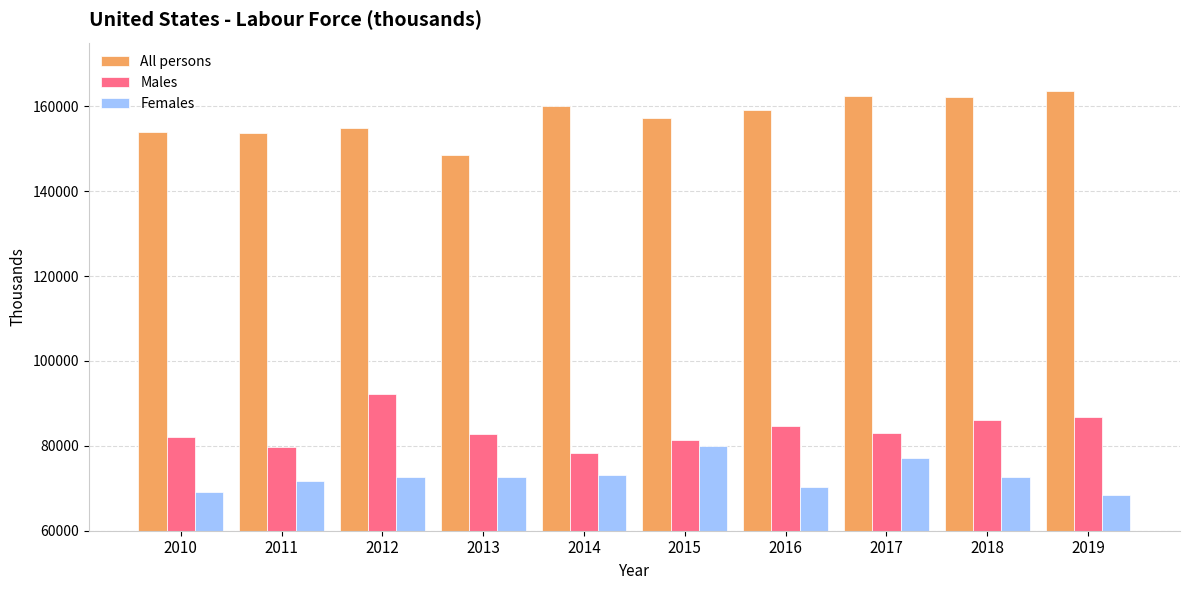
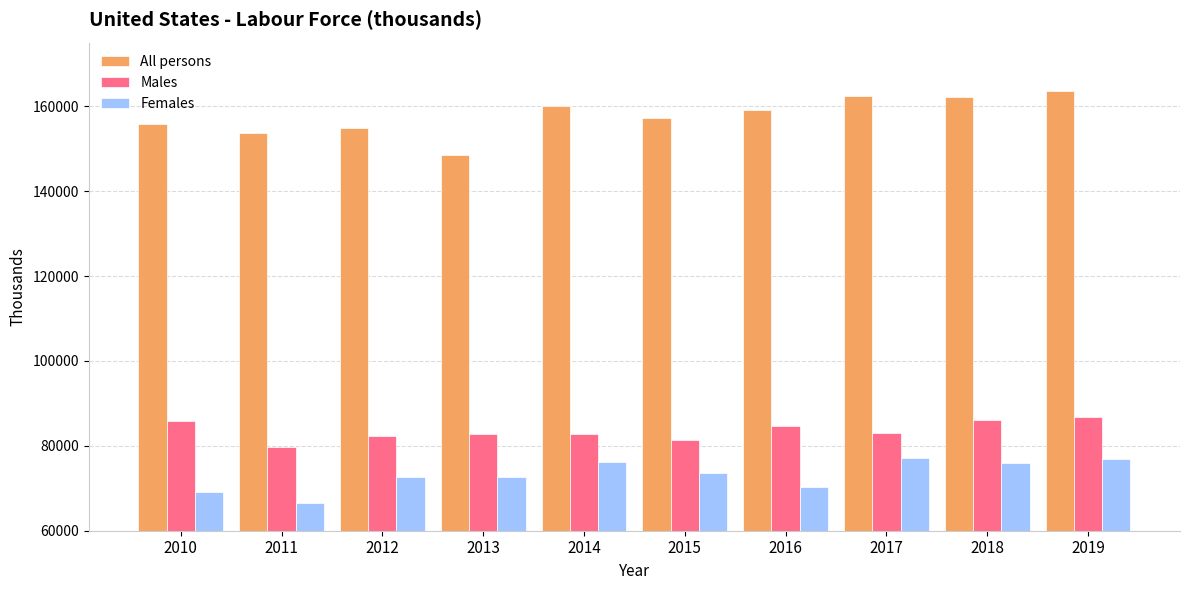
  {
    "All persons": {
-     "2010": 154000,
+     "2010": 156000,
      "2011": 154000,
      "2012": 155000,
      "2013": 148000,
      "2014": 160000,
      "2015": 157000,
      "2016": 159000,
      "2017": 162000,
      "2018": 162000,
      "2019": 164000
    },
    "Males": {
-     "2010": 82000,
+     "2010": 86000,
      "2011": 80000,
-     "2012": 92000,
+     "2012": 82000,
      "2013": 83000,
-     "2014": 78000,
+     "2014": 83000,
      "2015": 81000,
      "2016": 85000,
      "2017": 83000,
      "2018": 86000,
      "2019": 87000
    },
    "Females": {
      "2010": 69000,
-     "2011": 72000,
+     "2011": 67000,
      "2012": 73000,
      "2013": 73000,
-     "2014": 73000,
-     "2015": 80000,
+     "2014": 76000,
+     "2015": 74000,
      "2016": 70000,
      "2017": 77000,
-     "2018": 73000,
-     "2019": 68000
+     "2018": 76000,
+     "2019": 77000
    }
  }
